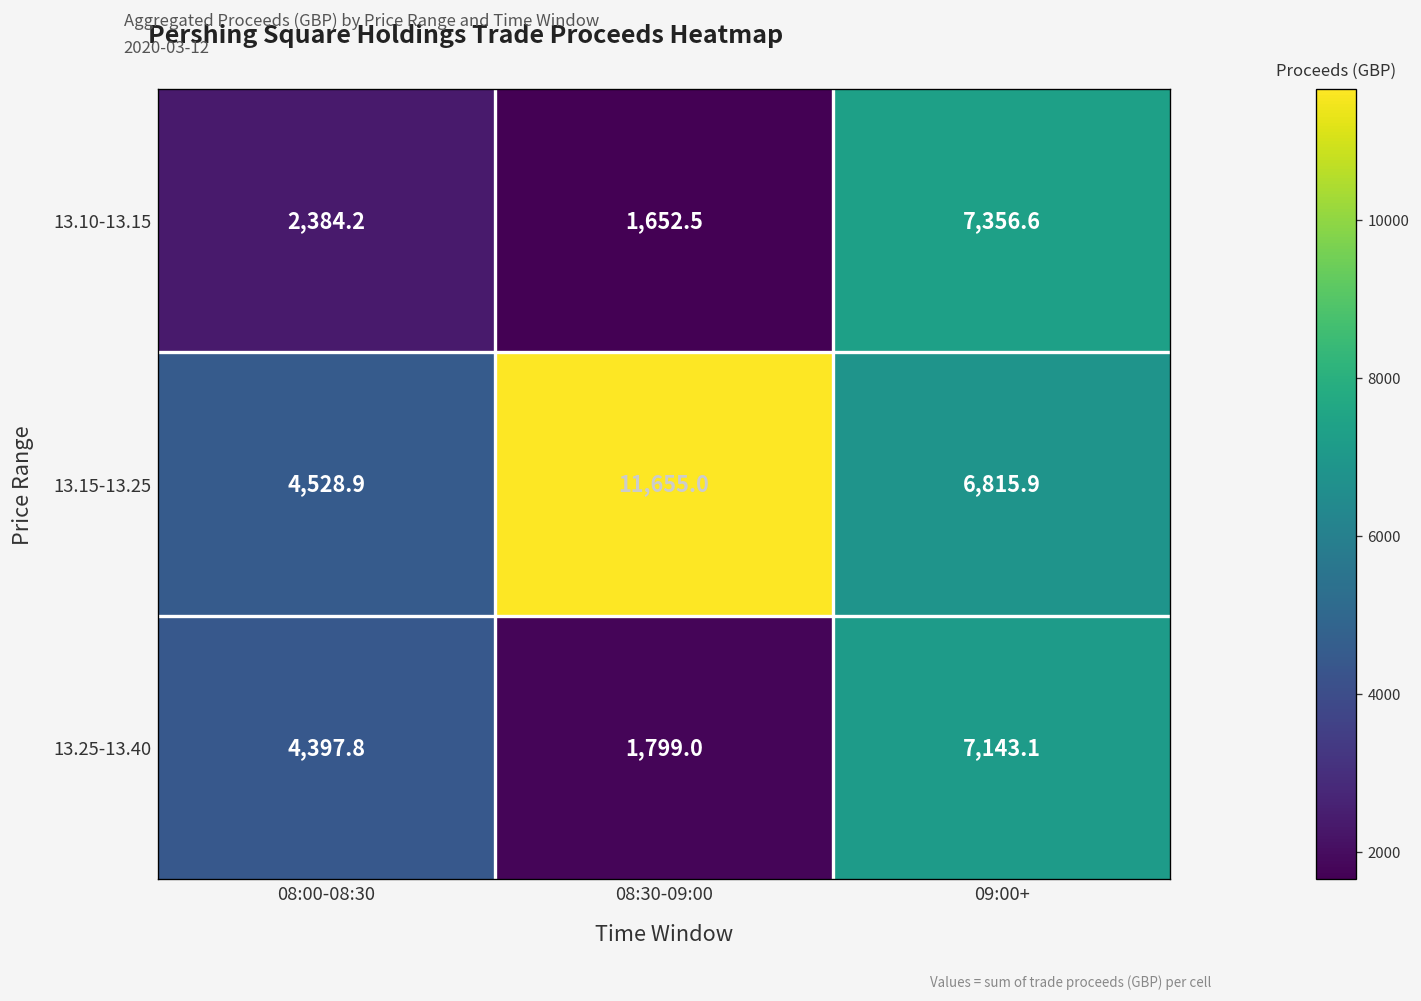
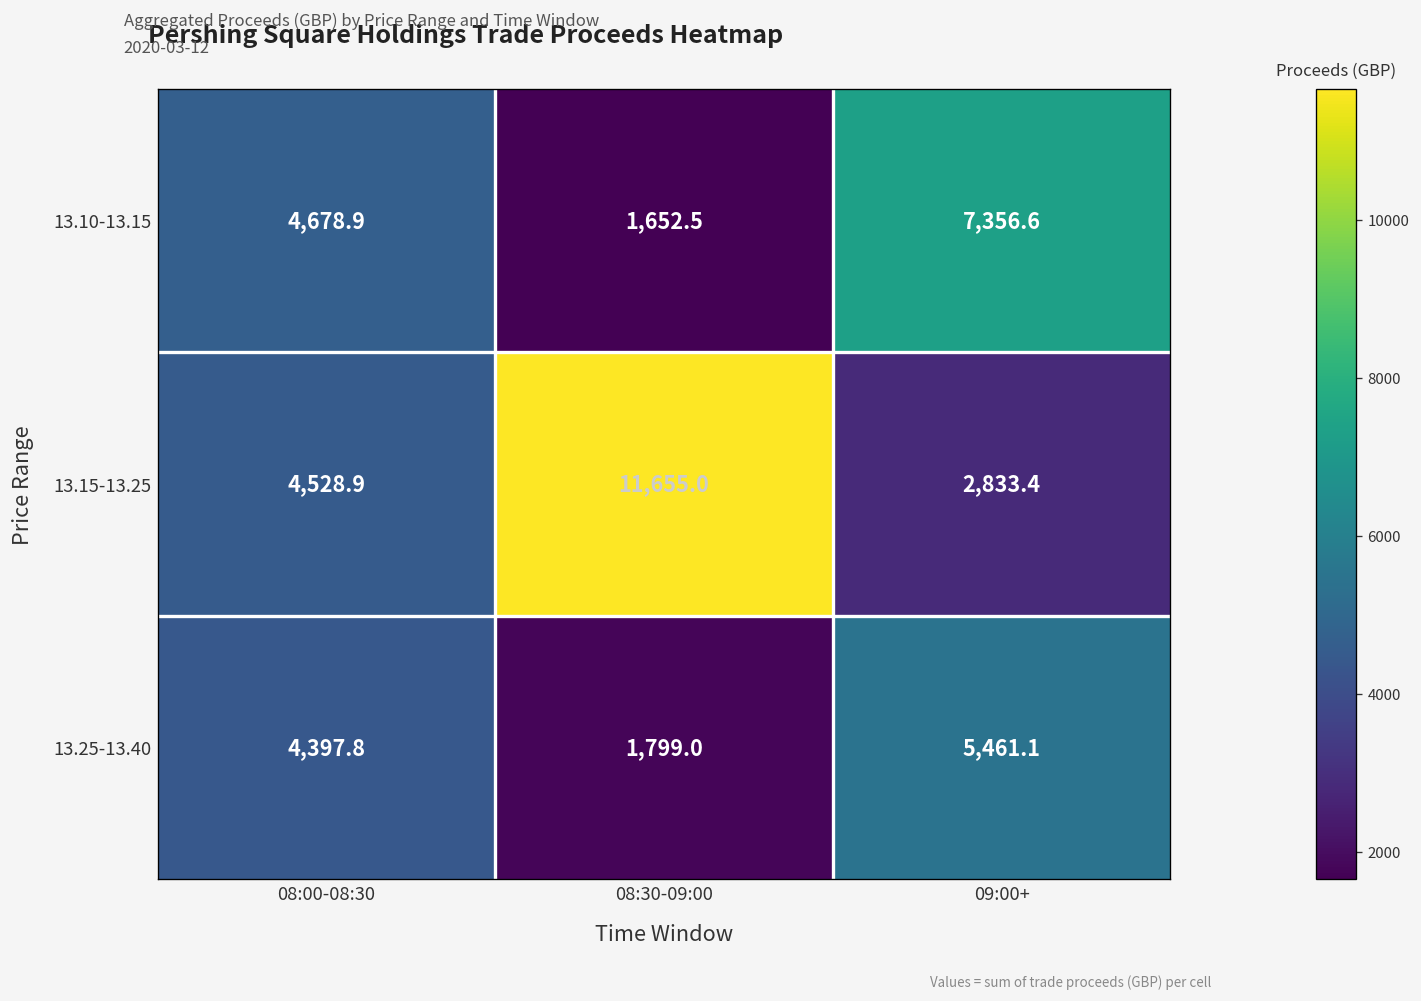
  {
    "13.10-13.15": {
-     "08:00-08:30": "2,384.2",
+     "08:00-08:30": "4,678.9",
      "08:30-09:00": "1,652.5",
      "09:00+": "7,356.6"
    },
    "13.15-13.25": {
      "08:00-08:30": "4,528.9",
      "08:30-09:00": "11,655.0",
-     "09:00+": "6,815.9"
+     "09:00+": "2,833.4"
    },
    "13.25-13.40": {
      "08:00-08:30": "4,397.8",
      "08:30-09:00": "1,799.0",
-     "09:00+": "7,143.1"
+     "09:00+": "5,461.1"
    }
  }
